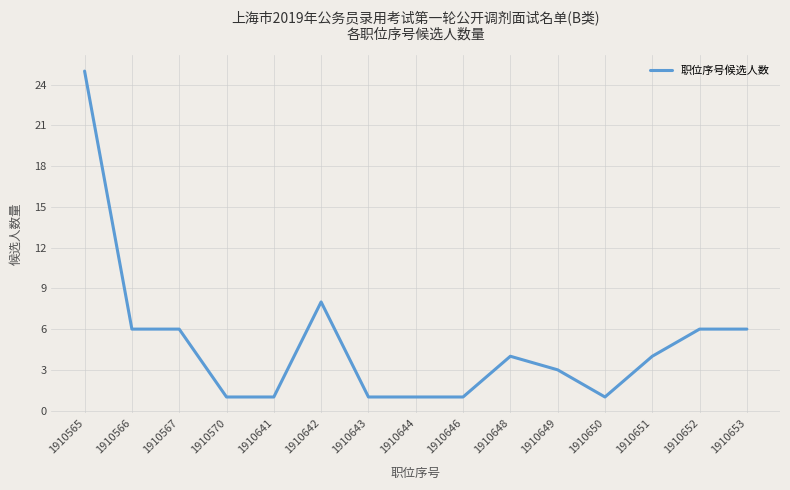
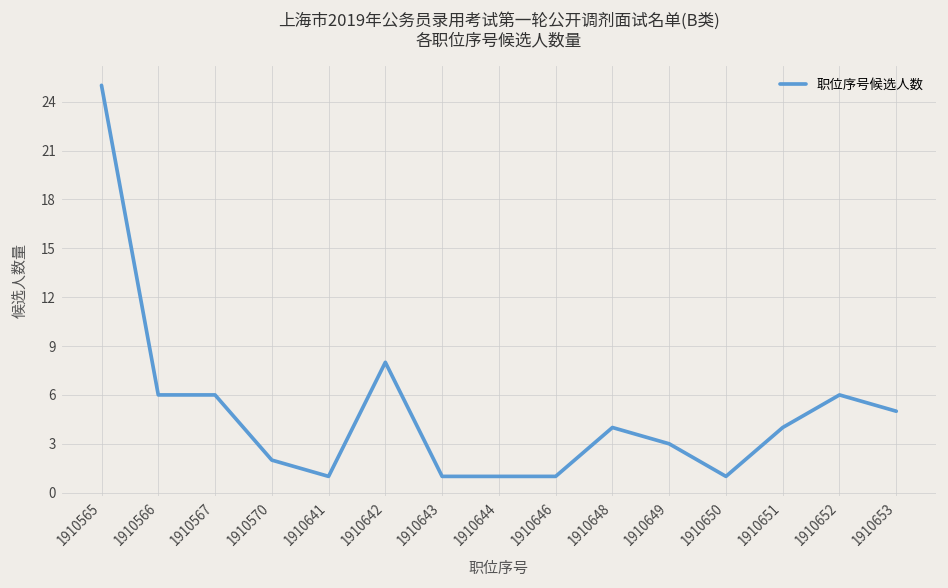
  {
    "1910565": 25,
    "1910566": 6,
    "1910567": 6,
-   "1910570": 1,
+   "1910570": 2,
    "1910641": 1,
    "1910642": 8,
    "1910643": 1,
    "1910644": 1,
    "1910646": 1,
    "1910648": 4,
    "1910649": 3,
    "1910650": 1,
    "1910651": 4,
    "1910652": 6,
-   "1910653": 6
+   "1910653": 5
  }
